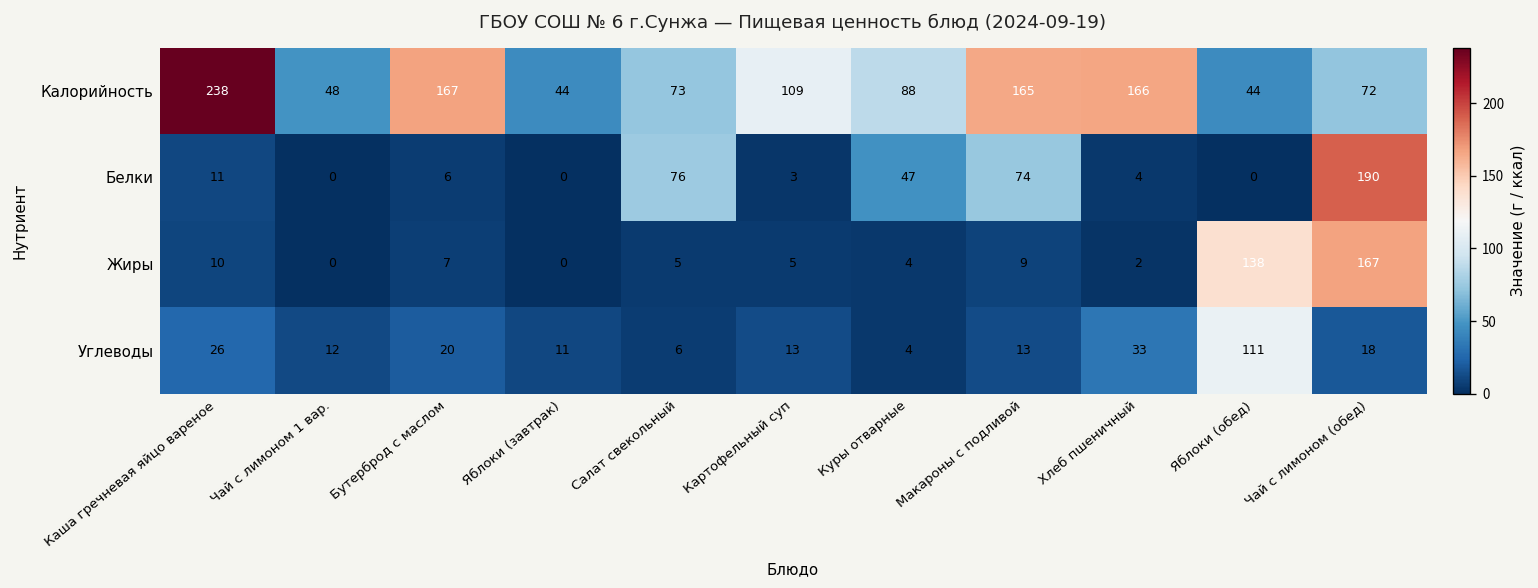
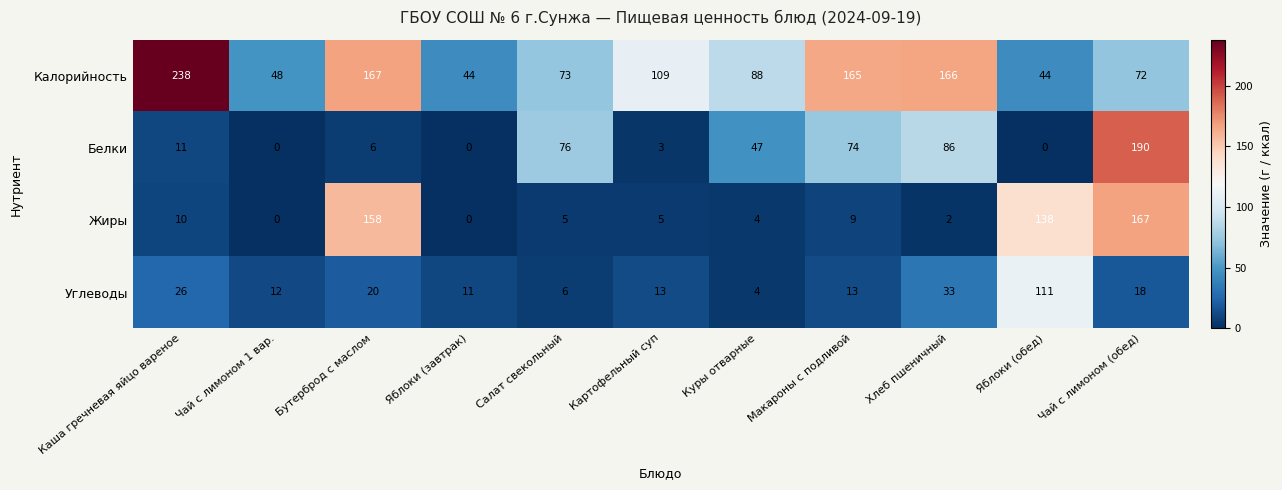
  {
    "Калорийность": {
      "Каша гречневая яйцо вареное": 238,
      "Чай с лимоном 1 вар.": 48,
      "Бутерброд с маслом": 167,
      "Яблоки (завтрак)": 44,
      "Салат свекольный": 73,
      "Картофельный суп": 109,
      "Куры отварные": 88,
      "Макароны с подливой": 165,
      "Хлеб пшеничный": 166,
      "Яблоки (обед)": 44,
      "Чай с лимоном (обед)": 72
    },
    "Белки": {
      "Каша гречневая яйцо вареное": 11,
      "Чай с лимоном 1 вар.": 0,
      "Бутерброд с маслом": 6,
      "Яблоки (завтрак)": 0,
      "Салат свекольный": 76,
      "Картофельный суп": 3,
      "Куры отварные": 47,
      "Макароны с подливой": 74,
-     "Хлеб пшеничный": 4,
+     "Хлеб пшеничный": 86,
      "Яблоки (обед)": 0,
      "Чай с лимоном (обед)": 190
    },
    "Жиры": {
      "Каша гречневая яйцо вареное": 10,
      "Чай с лимоном 1 вар.": 0,
-     "Бутерброд с маслом": 7,
+     "Бутерброд с маслом": 158,
      "Яблоки (завтрак)": 0,
      "Салат свекольный": 5,
      "Картофельный суп": 5,
      "Куры отварные": 4,
      "Макароны с подливой": 9,
      "Хлеб пшеничный": 2,
      "Чай с лимоном (обед)": 167
    },
    "Углеводы": {
      "Каша гречневая яйцо вареное": 26,
      "Чай с лимоном 1 вар.": 12,
      "Бутерброд с маслом": 20,
      "Яблоки (завтрак)": 11,
      "Салат свекольный": 6,
      "Картофельный суп": 13,
      "Куры отварные": 4,
      "Макароны с подливой": 13,
      "Хлеб пшеничный": 33,
      "Яблоки (обед)": 111,
      "Чай с лимоном (обед)": 18
    }
  }
